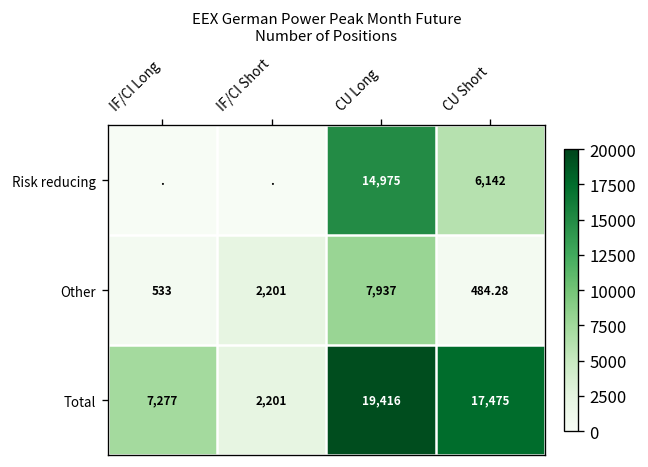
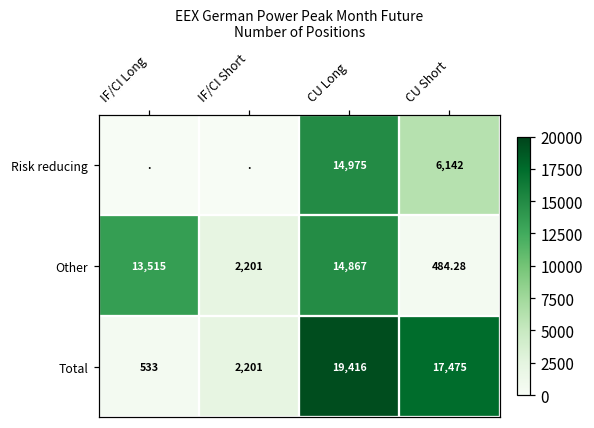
  {
    "Risk reducing": {
      "CU Long": "14,975",
      "CU Short": "6,142"
    },
    "Other": {
-     "IF/CI Long": "533",
+     "IF/CI Long": "13,515",
      "IF/CI Short": "2,201",
-     "CU Long": "7,937",
+     "CU Long": "14,867",
      "CU Short": "484.28"
    },
    "Total": {
-     "IF/CI Long": "7,277",
+     "IF/CI Long": "533",
      "IF/CI Short": "2,201",
      "CU Long": "19,416",
      "CU Short": "17,475"
    }
  }
